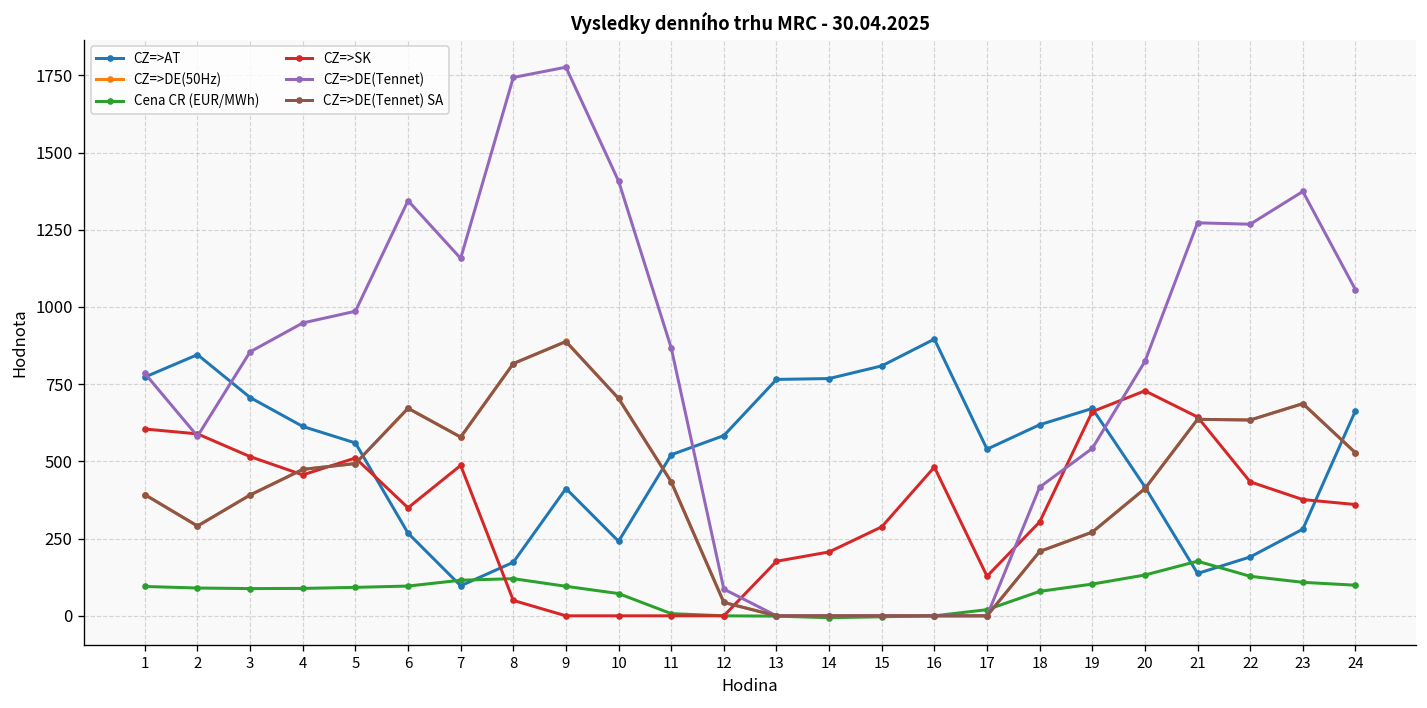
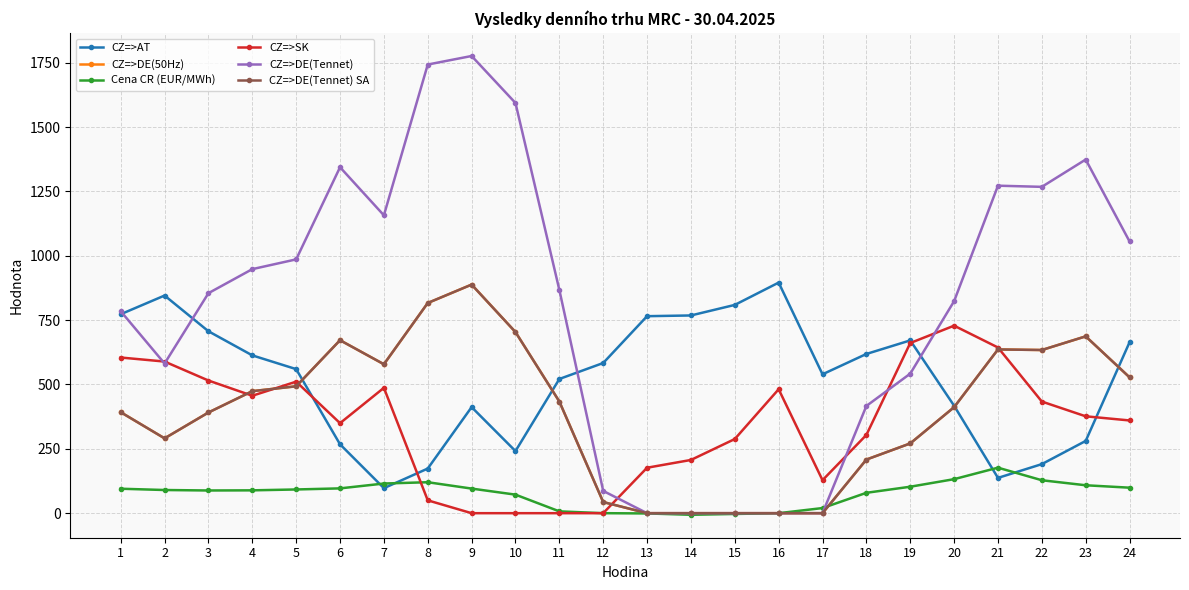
  {
    "CZ=>AT": {
      "1": 770,
      "2": 850,
      "3": 710,
      "4": 610,
      "5": 560,
      "6": 270,
      "7": 100,
      "8": 170,
      "9": 410,
      "10": 240,
      "11": 520,
      "12": 580,
      "13": 770,
      "14": 770,
      "15": 810,
      "16": 900,
      "17": 540,
      "18": 620,
      "19": 670,
      "21": 140,
      "22": 190,
      "23": 280,
      "24": 660
    },
    "CZ=>DE(Tennet) SA": {
      "1": 390,
      "2": 290,
      "3": 390,
      "4": 470,
      "5": 490,
      "6": 670,
      "7": 580,
      "8": 820,
      "9": 890,
      "10": 700,
      "11": 430,
      "12": 40,
      "18": 210,
      "19": 270,
      "22": 630,
      "23": 690,
      "24": 530
    },
    "Cena CR (EUR/MWh)": {
      "1": 100,
      "2": 90,
      "3": 90,
      "4": 90,
      "5": 90,
      "6": 100,
      "7": 120,
      "8": 120,
      "9": 100,
      "10": 70,
      "17": 20,
      "18": 80,
      "19": 100,
      "20": 130,
      "21": 180,
      "22": 130,
      "23": 110,
      "24": 100
    },
    "CZ=>SK": {
      "1": 600,
      "3": 520,
      "4": 460,
      "5": 510,
      "6": 350,
      "7": 490,
      "8": 50,
      "9": 0,
      "10": 0,
      "13": 180,
      "14": 210,
      "15": 290,
      "16": 480,
      "17": 130,
      "18": 300,
      "19": 660,
      "20": 730,
      "22": 430,
      "23": 380,
      "24": 360
    },
    "CZ=>DE(Tennet)": {
      "1": 780,
      "3": 850,
      "4": 950,
      "5": 990,
      "6": 1340,
      "7": 1160,
      "8": 1740,
      "9": 1780,
-     "10": 1410,
+     "10": 1590,
      "11": 870,
      "12": 90,
      "18": 420,
      "19": 540,
      "20": 820,
      "21": 1270,
      "22": 1270,
      "23": 1370,
      "24": 1060
    }
  }
